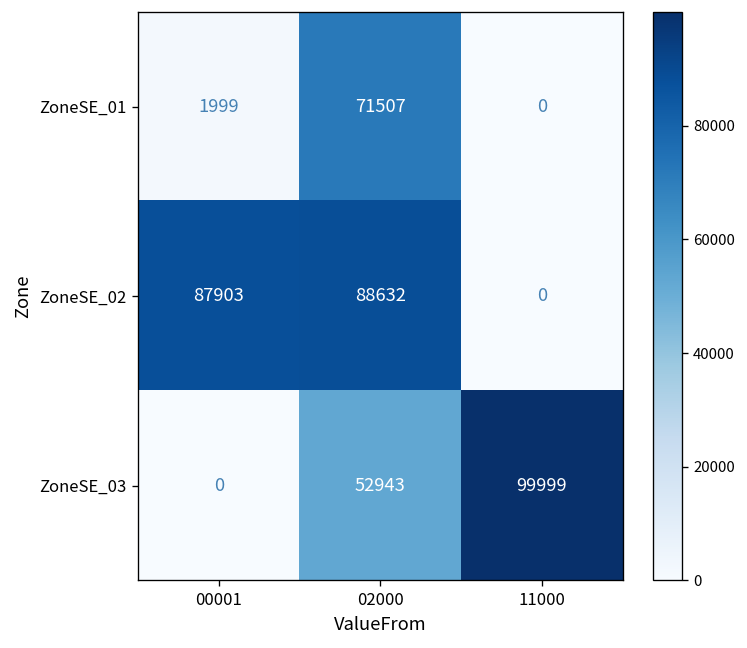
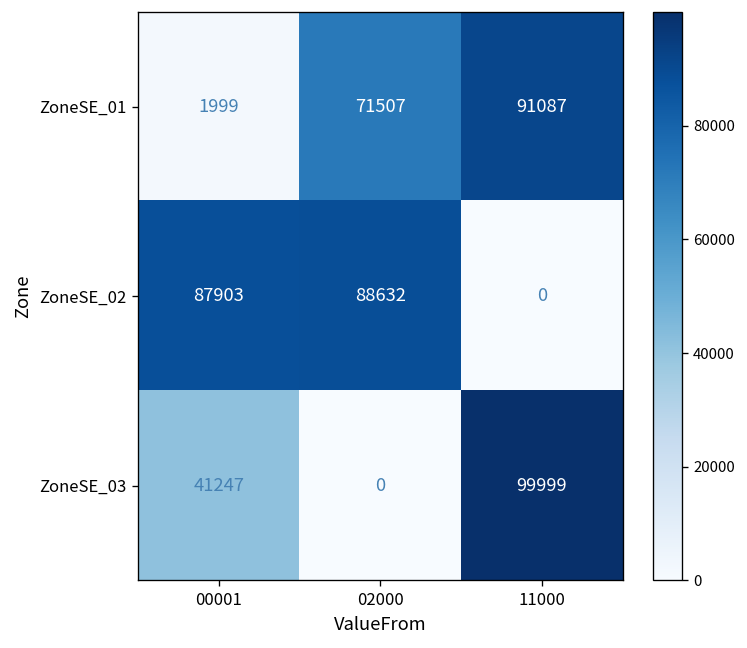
  {
    "ZoneSE_01": {
      "00001": 1999,
      "02000": 71507,
-     "11000": 0
+     "11000": 91087
    },
    "ZoneSE_02": {
      "00001": 87903,
      "02000": 88632,
      "11000": 0
    },
    "ZoneSE_03": {
-     "00001": 0,
-     "02000": 52943,
+     "00001": 41247,
+     "02000": 0,
      "11000": 99999
    }
  }
